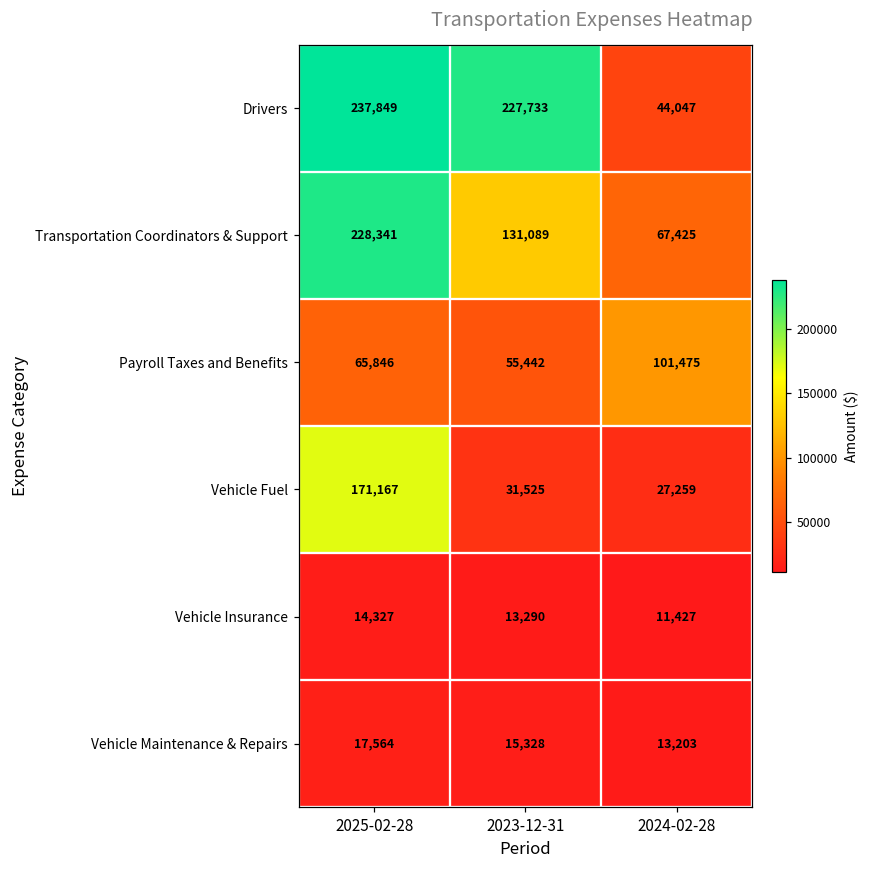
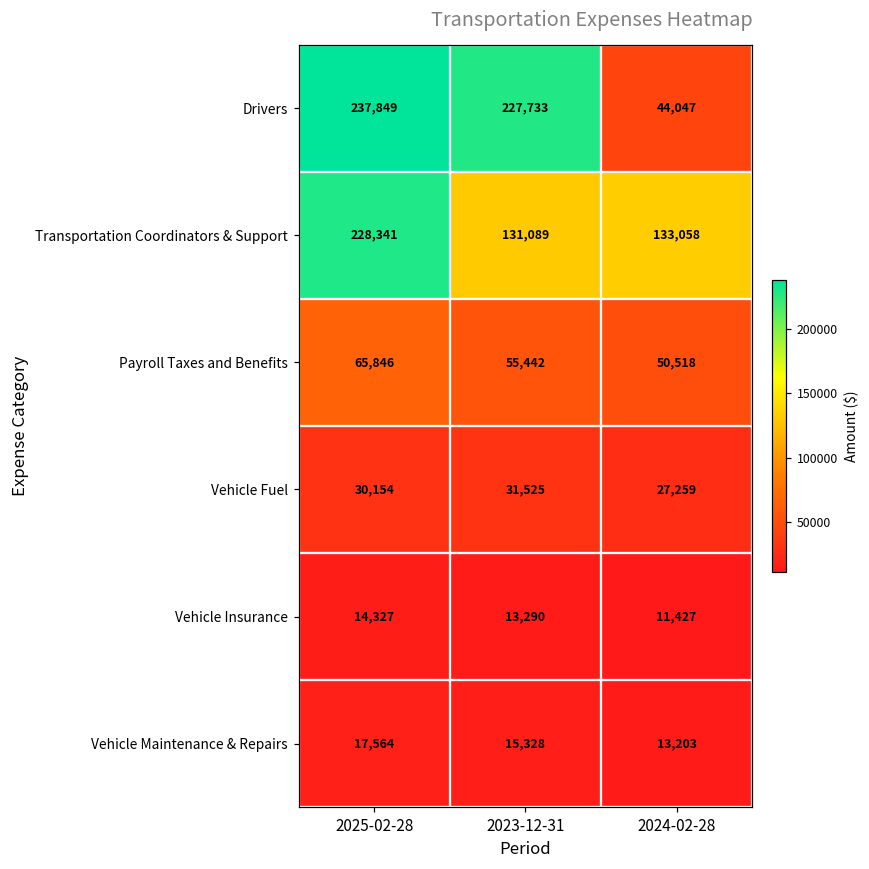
  {
    "Drivers": {
      "2025-02-28": "237,849",
      "2023-12-31": "227,733",
      "2024-02-28": "44,047"
    },
    "Transportation Coordinators & Support": {
      "2025-02-28": "228,341",
      "2023-12-31": "131,089",
-     "2024-02-28": "67,425"
+     "2024-02-28": "133,058"
    },
    "Payroll Taxes and Benefits": {
      "2025-02-28": "65,846",
      "2023-12-31": "55,442",
-     "2024-02-28": "101,475"
+     "2024-02-28": "50,518"
    },
    "Vehicle Fuel": {
-     "2025-02-28": "171,167",
+     "2025-02-28": "30,154",
      "2023-12-31": "31,525",
      "2024-02-28": "27,259"
    },
    "Vehicle Insurance": {
      "2025-02-28": "14,327",
      "2023-12-31": "13,290",
      "2024-02-28": "11,427"
    },
    "Vehicle Maintenance & Repairs": {
      "2025-02-28": "17,564",
      "2023-12-31": "15,328",
      "2024-02-28": "13,203"
    }
  }
